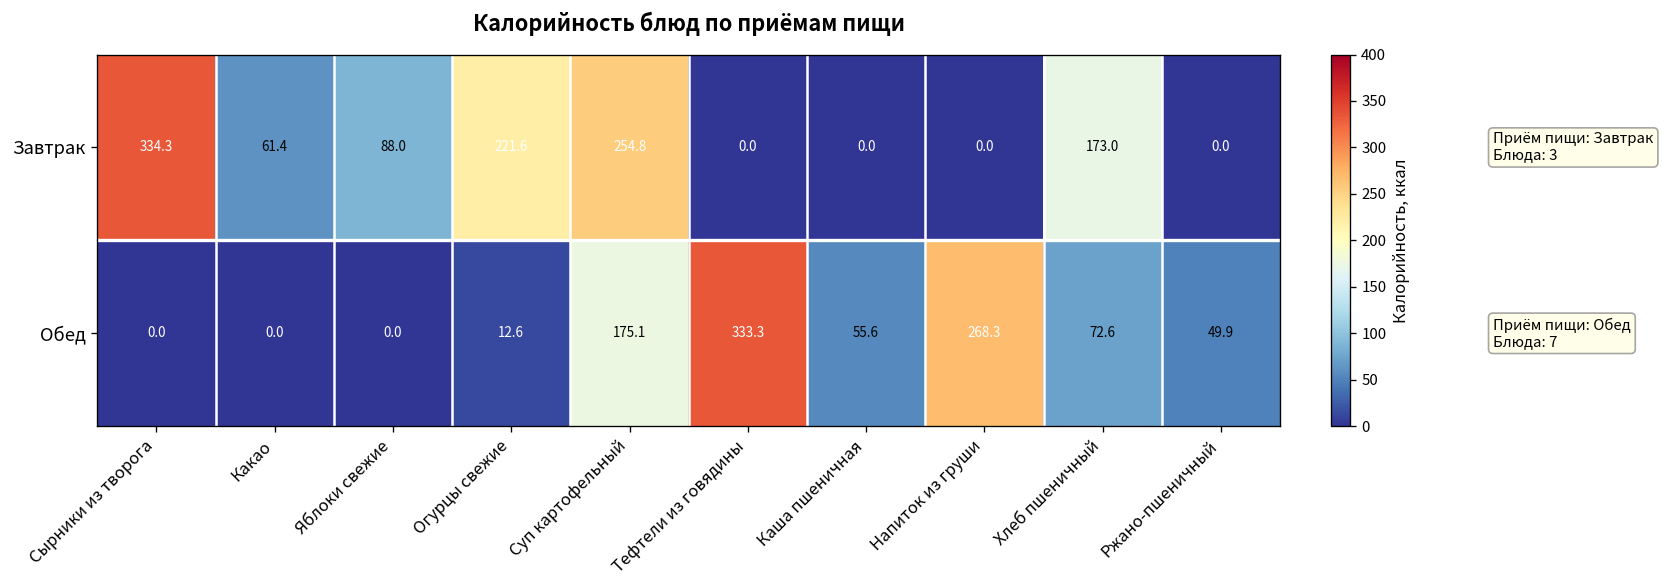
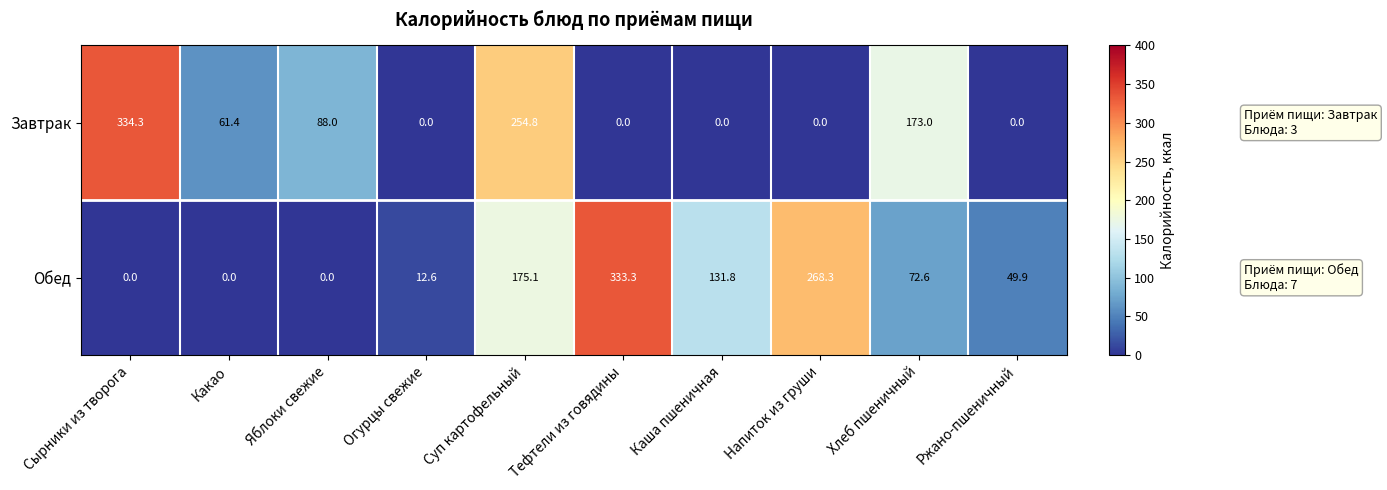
  {
    "Завтрак": {
      "Сырники из творога": 334.3,
      "Какао": 61.4,
      "Яблоки свежие": 88.0,
-     "Огурцы свежие": 221.6,
+     "Огурцы свежие": 0.0,
      "Суп картофельный": 254.8,
      "Тефтели из говядины": 0.0,
      "Каша пшеничная": 0.0,
      "Напиток из груши": 0.0,
      "Хлеб пшеничный": 173.0,
      "Ржано-пшеничный": 0.0
    },
    "Обед": {
      "Сырники из творога": 0.0,
      "Какао": 0.0,
      "Яблоки свежие": 0.0,
      "Огурцы свежие": 12.6,
      "Суп картофельный": 175.1,
      "Тефтели из говядины": 333.3,
-     "Каша пшеничная": 55.6,
+     "Каша пшеничная": 131.8,
      "Напиток из груши": 268.3,
      "Хлеб пшеничный": 72.6,
      "Ржано-пшеничный": 49.9
    }
  }
